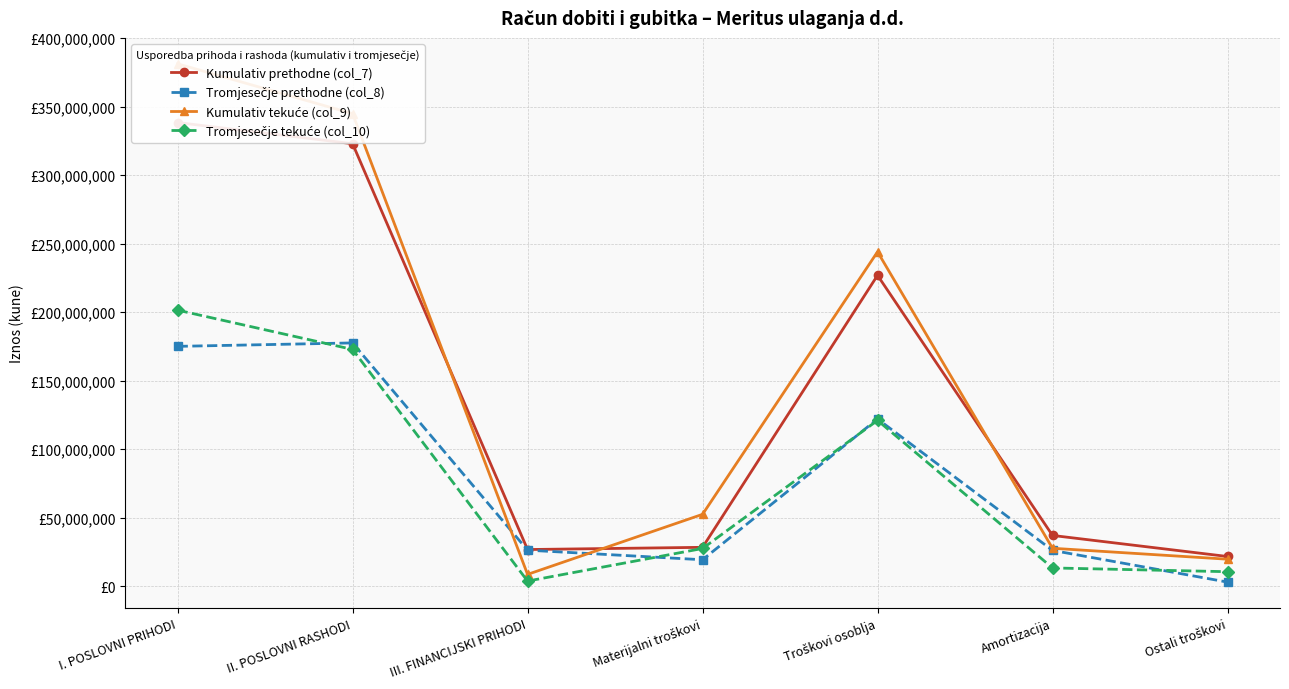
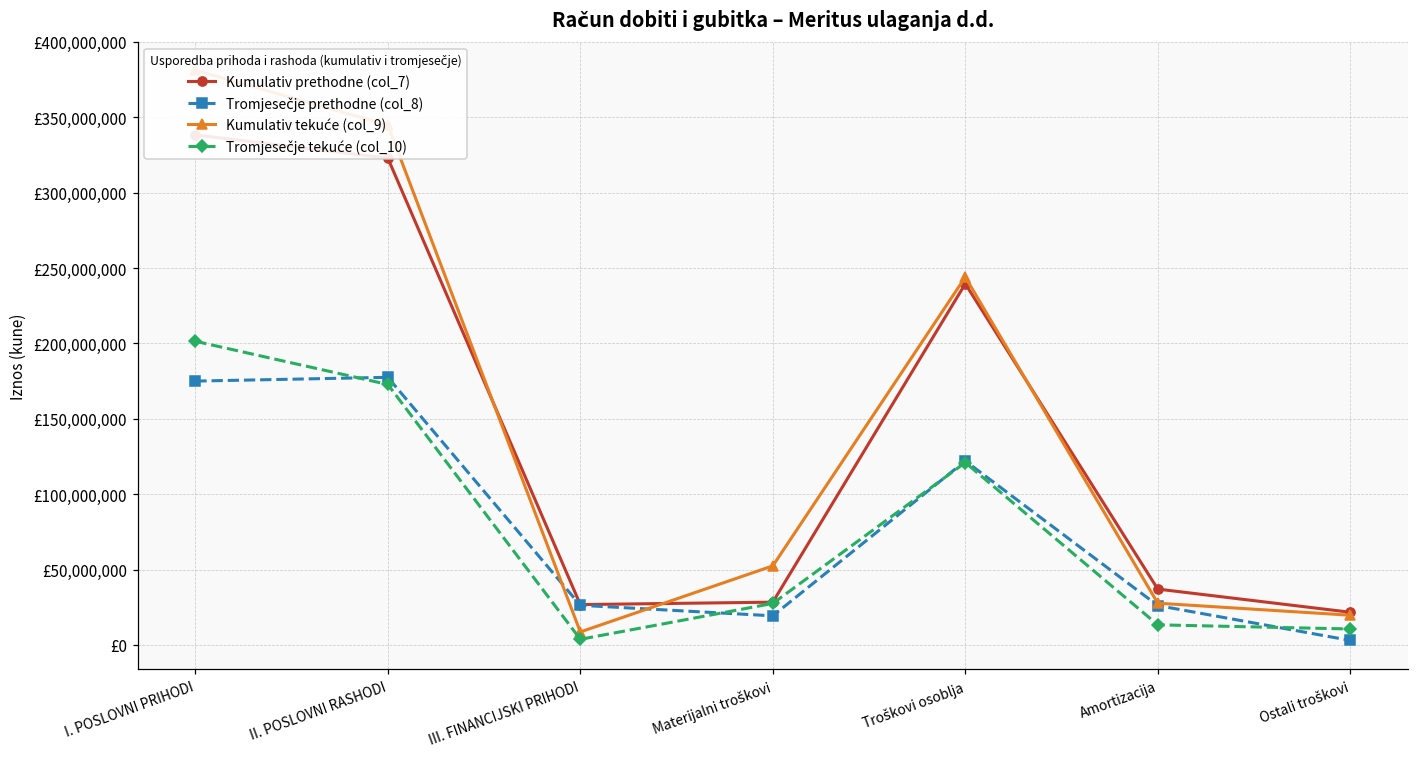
  {
    "Kumulativ prethodne (col_7)": {
      "II. POSLOVNI RASHODI": "£323,000,000",
-     "Troškovi osoblja": "£227,000,000",
+     "Troškovi osoblja": "£240,000,000",
      "Amortizacija": "£37,000,000",
      "Ostali troškovi": "£22,000,000"
    },
    "Tromjesečje prethodne (col_8)": {
      "I. POSLOVNI PRIHODI": "£175,000,000",
      "II. POSLOVNI RASHODI": "£178,000,000",
      "Materijalni troškovi": "£19,000,000",
      "Ostali troškovi": "£3,000,000"
    },
    "Kumulativ tekuće (col_9)": {
      "III. FINANCIJSKI PRIHODI": "£9,000,000",
      "Materijalni troškovi": "£52,000,000",
      "Troškovi osoblja": "£244,000,000",
      "Ostali troškovi": "£20,000,000"
    },
    "Tromjesečje tekuće (col_10)": {
      "I. POSLOVNI PRIHODI": "£201,000,000",
      "II. POSLOVNI RASHODI": "£173,000,000",
      "III. FINANCIJSKI PRIHODI": "£4,000,000",
      "Amortizacija": "£13,000,000",
      "Ostali troškovi": "£11,000,000"
    }
  }
